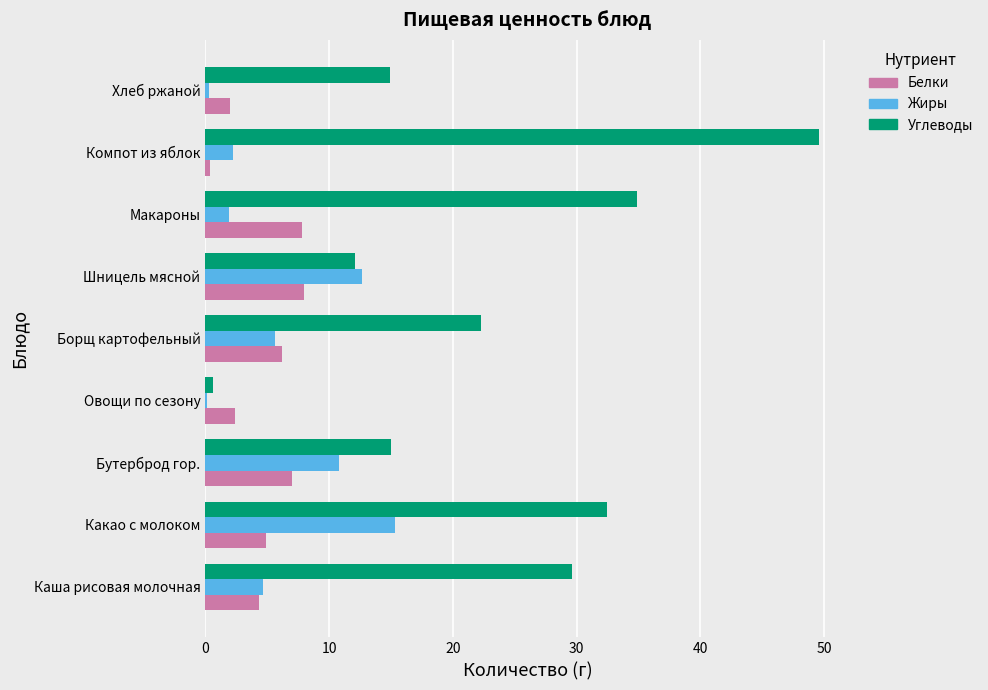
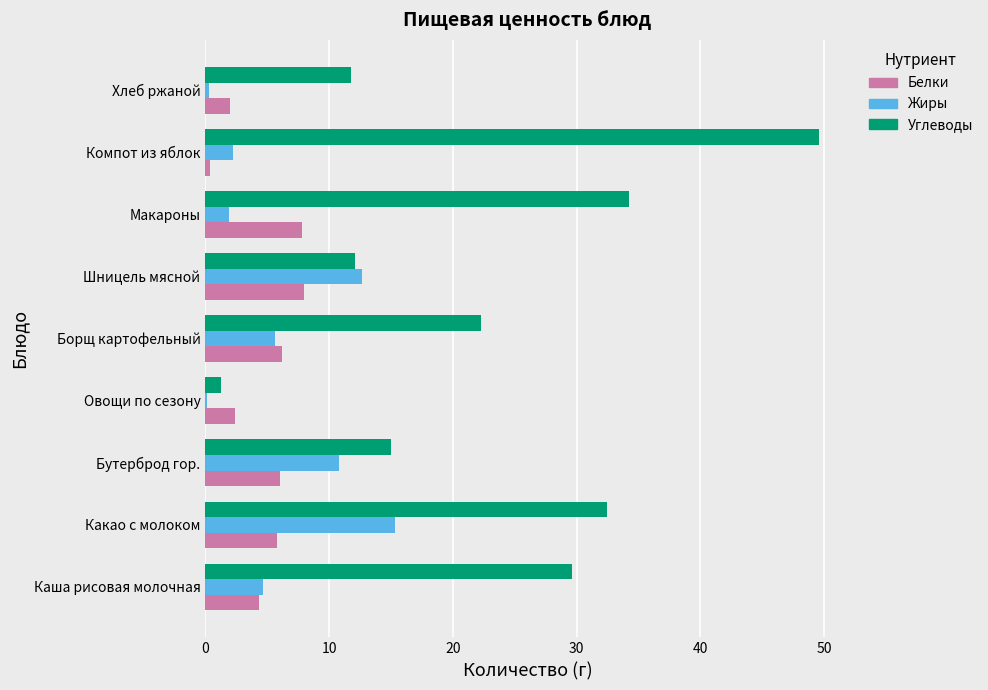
  {
    "Белки": {
      "Хлеб ржаной": 2.0,
      "Компот из яблок": 0.4,
      "Макароны": 7.8,
      "Шницель мясной": 8.0,
      "Борщ картофельный": 6.2,
      "Овощи по сезону": 2.4,
-     "Бутерброд гор.": 7,
-     "Какао с молоком": 4.9,
+     "Бутерброд гор.": 6,
+     "Какао с молоком": 5.8,
      "Каша рисовая молочная": 4.3
    },
    "Жиры": {
      "Хлеб ржаной": 0.3,
      "Компот из яблок": 2.2,
      "Макароны": 1.9,
      "Шницель мясной": 12.7,
      "Борщ картофельный": 5.6,
      "Бутерброд гор.": 10.8,
      "Какао с молоком": 15.3,
      "Каша рисовая молочная": 4.7
    },
    "Углеводы": {
-     "Хлеб ржаной": 14.9,
+     "Хлеб ржаной": 11.8,
      "Компот из яблок": 49.6,
-     "Макароны": 34.9,
+     "Макароны": 34.2,
      "Шницель мясной": 12.1,
      "Борщ картофельный": 22.3,
-     "Овощи по сезону": 0.6,
+     "Овощи по сезону": 1.3,
      "Бутерброд гор.": 15.0,
      "Какао с молоком": 32.5,
      "Каша рисовая молочная": 29.6
    }
  }
